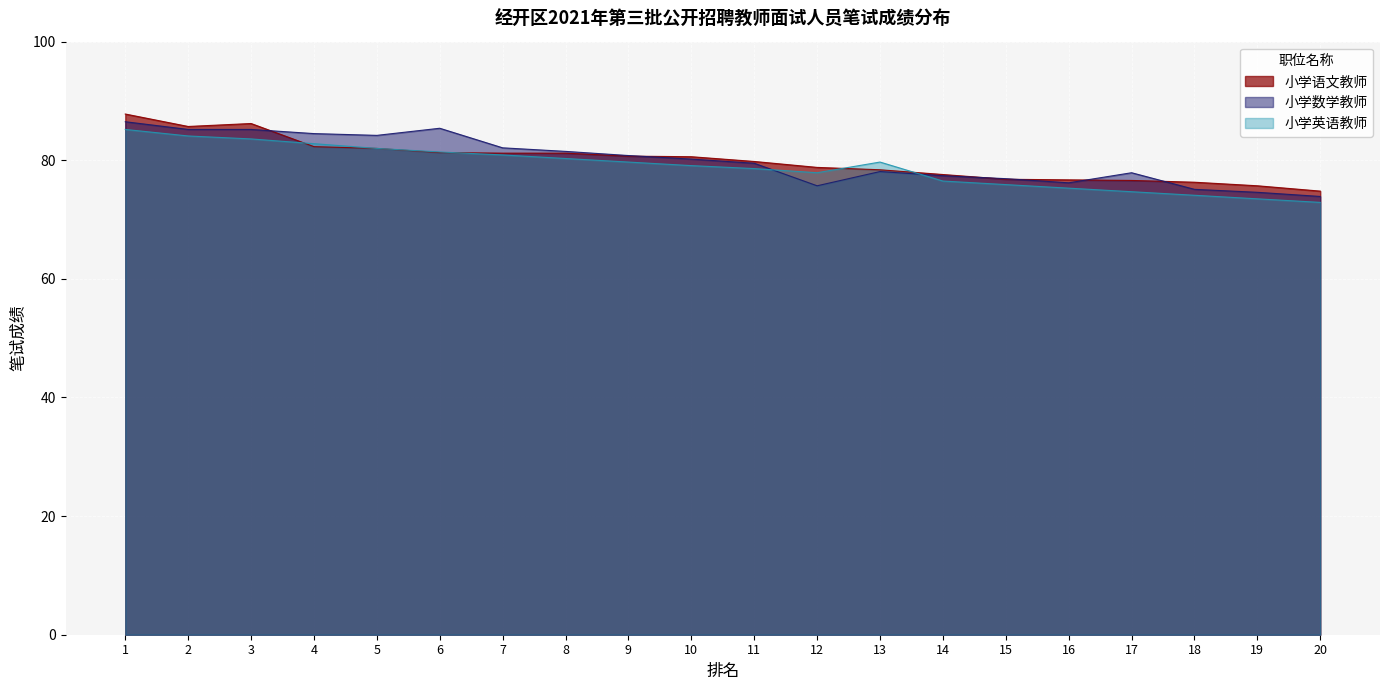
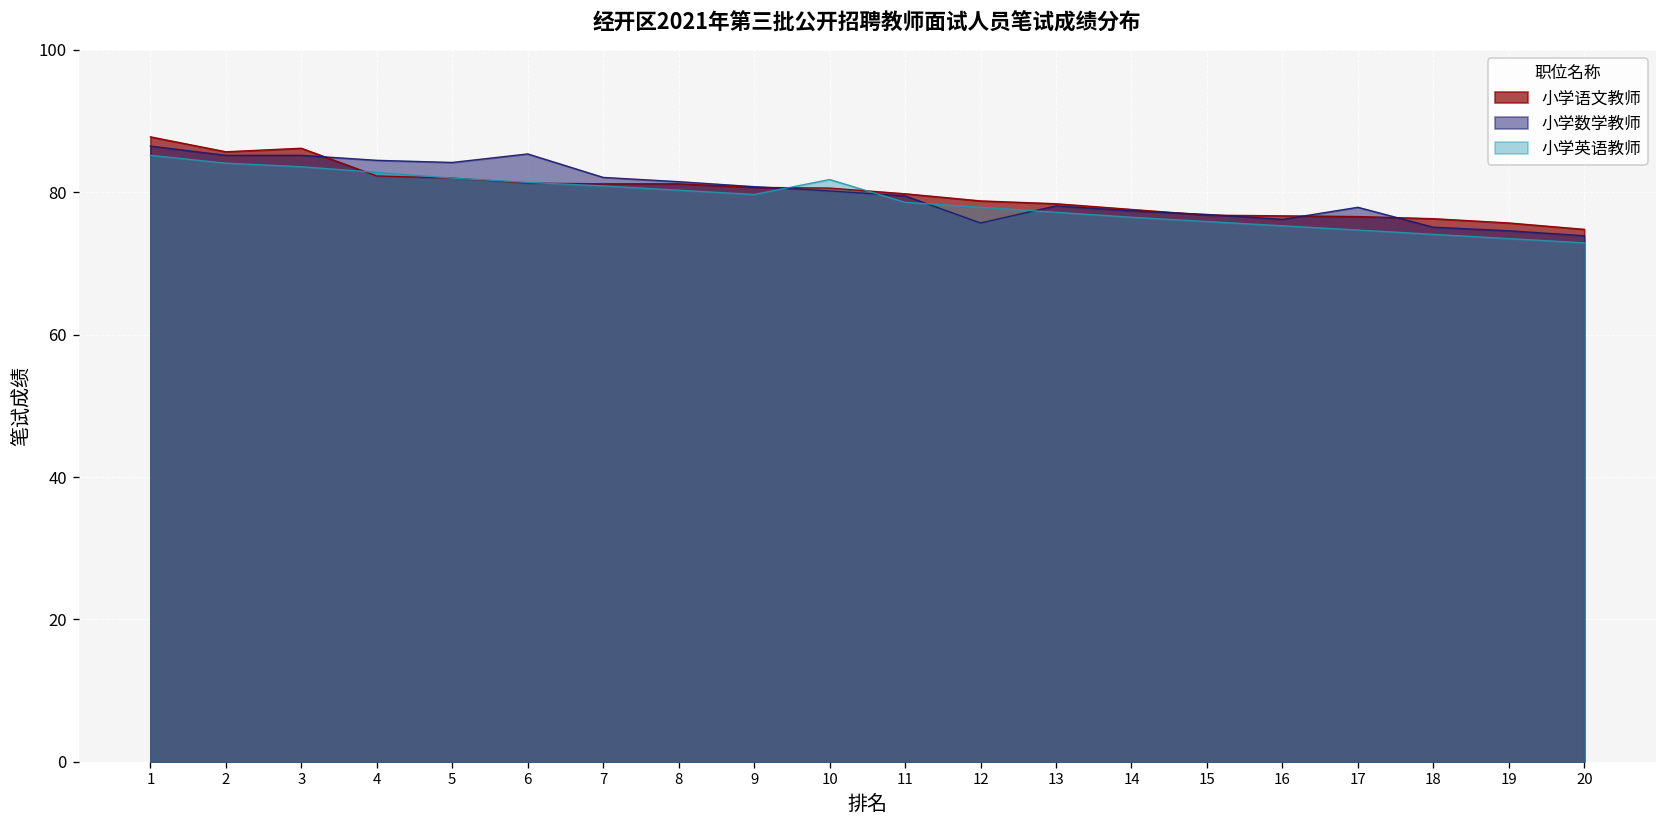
  {
    "小学语文教师": {
      "1": 88,
      "2": 86,
      "3": 86,
      "4": 82,
      "12": 79,
      "16": 77,
      "17": 77,
      "18": 76,
      "19": 76,
      "20": 75
    },
    "小学数学教师": {
      "1": 87,
      "2": 85,
      "3": 85,
      "4": 85,
      "5": 84,
      "6": 85,
      "7": 82,
      "12": 76,
      "16": 76,
      "17": 78,
      "18": 75,
      "19": 75,
      "20": 74
    },
    "小学英语教师": {
      "1": 85,
      "2": 84,
      "3": 84,
      "4": 83,
      "8": 80,
      "9": 80,
-     "10": 79,
+     "10": 82,
      "11": 79,
      "12": 78,
-     "13": 80,
+     "13": 77,
      "14": 77,
      "15": 76,
      "16": 75,
      "17": 75,
      "18": 74,
      "19": 74,
      "20": 73
    }
  }
